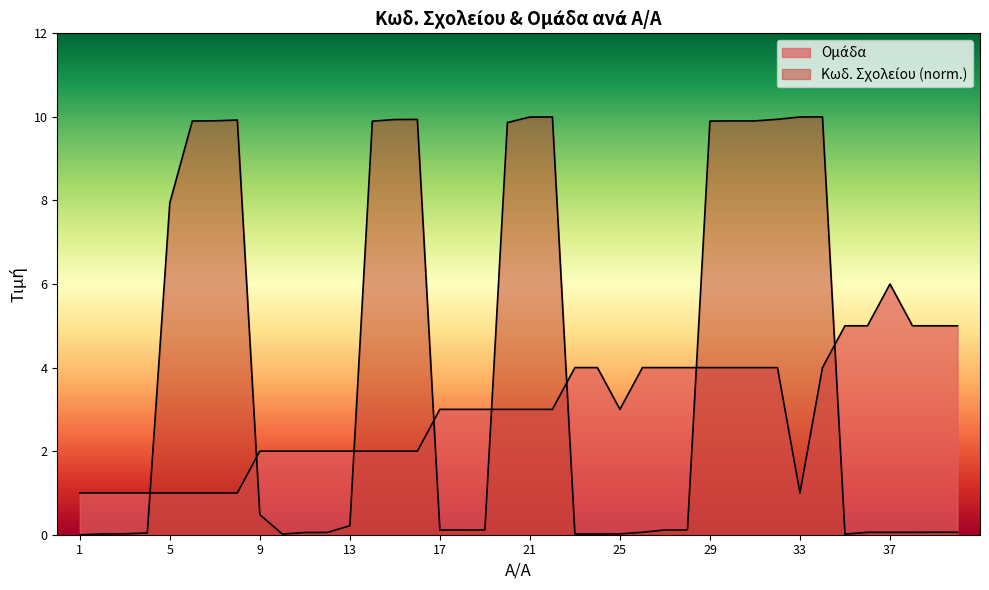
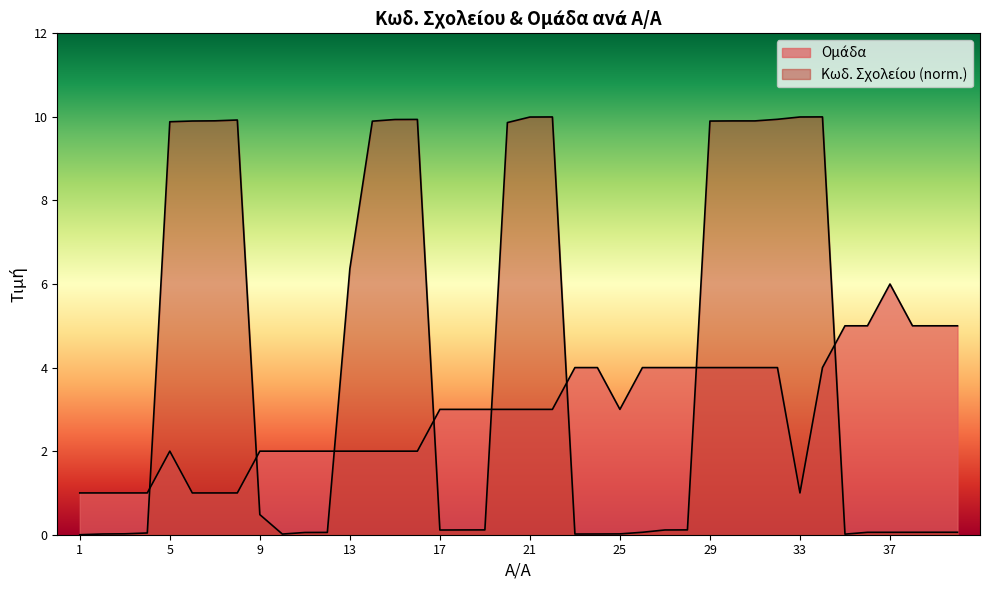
  {
    "Ομάδα": {
      "1": 1,
-     "5": 1,
+     "5": 2,
      "9": 2,
      "13": 2,
      "17": 3,
      "21": 3,
      "25": 3,
      "29": 4,
      "33": 1,
      "37": 6
    },
    "Κωδ. Σχολείου (norm.)": {
      "1": 0.0,
-     "5": 7.9,
+     "5": 9.9,
      "9": 0.5,
-     "13": 0.2,
+     "13": 6.4,
      "17": 0.1,
      "21": 10.0,
      "25": 0.0,
      "29": 9.9,
      "33": 10.0,
      "37": 0.1
    }
  }
